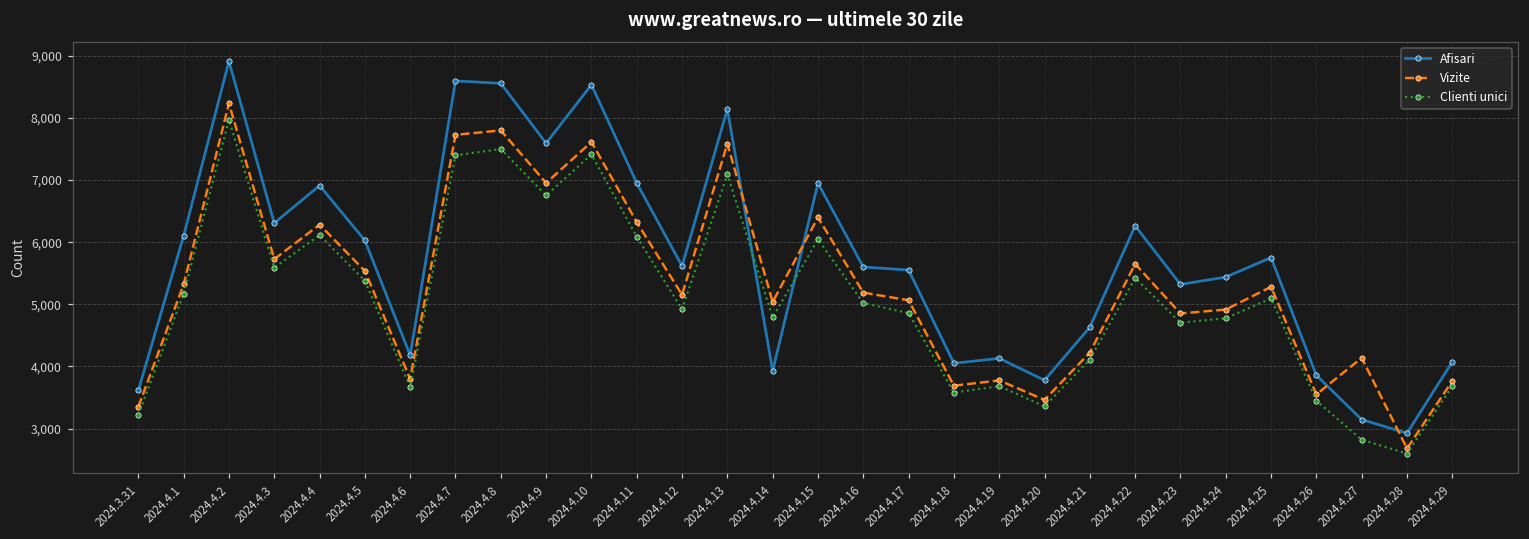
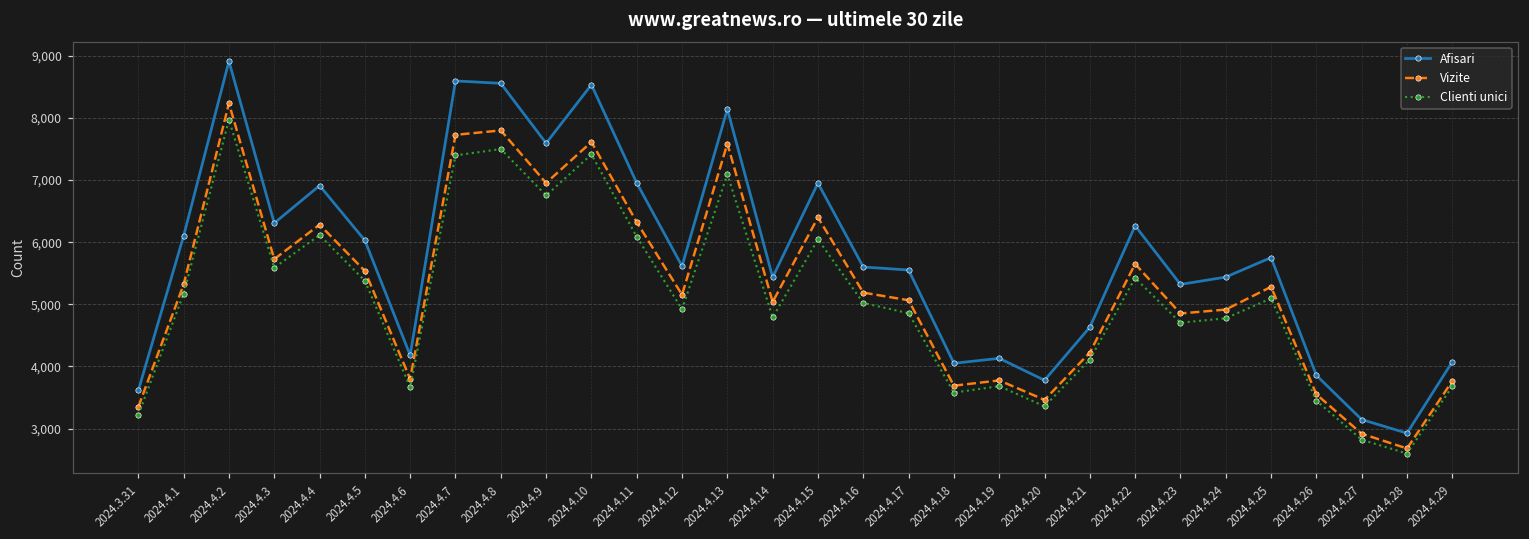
  {
    "Afisari": {
      "2024.3.31": "3,600",
      "2024.4.1": "6,100",
      "2024.4.2": "8,900",
      "2024.4.3": "6,300",
      "2024.4.4": "6,900",
      "2024.4.5": "6,000",
      "2024.4.6": "4,200",
      "2024.4.7": "8,600",
      "2024.4.8": "8,600",
      "2024.4.9": "7,600",
      "2024.4.10": "8,500",
      "2024.4.11": "7,000",
      "2024.4.12": "5,600",
      "2024.4.13": "8,100",
-     "2024.4.14": "3,900",
+     "2024.4.14": "5,400",
      "2024.4.15": "7,000",
      "2024.4.16": "5,600",
      "2024.4.17": "5,600",
      "2024.4.18": "4,100",
      "2024.4.19": "4,100",
      "2024.4.20": "3,800",
      "2024.4.21": "4,600",
      "2024.4.22": "6,300",
      "2024.4.23": "5,300",
      "2024.4.24": "5,400",
      "2024.4.25": "5,800",
      "2024.4.26": "3,900",
      "2024.4.27": "3,100",
      "2024.4.28": "2,900",
      "2024.4.29": "4,100"
    },
    "Vizite": {
      "2024.3.31": "3,400",
      "2024.4.1": "5,300",
      "2024.4.2": "8,200",
      "2024.4.3": "5,700",
      "2024.4.4": "6,300",
      "2024.4.5": "5,500",
      "2024.4.6": "3,800",
      "2024.4.7": "7,700",
      "2024.4.8": "7,800",
      "2024.4.9": "7,000",
      "2024.4.10": "7,600",
      "2024.4.11": "6,300",
      "2024.4.12": "5,200",
      "2024.4.13": "7,600",
      "2024.4.14": "5,000",
      "2024.4.15": "6,400",
      "2024.4.16": "5,200",
      "2024.4.17": "5,100",
      "2024.4.18": "3,700",
      "2024.4.19": "3,800",
      "2024.4.20": "3,500",
      "2024.4.21": "4,200",
      "2024.4.22": "5,700",
      "2024.4.23": "4,900",
      "2024.4.24": "4,900",
      "2024.4.25": "5,300",
      "2024.4.26": "3,600",
-     "2024.4.27": "4,100",
+     "2024.4.27": "2,900",
      "2024.4.28": "2,700",
      "2024.4.29": "3,800"
    },
    "Clienti unici": {
      "2024.3.31": "3,200",
      "2024.4.1": "5,200",
      "2024.4.2": "8,000",
      "2024.4.3": "5,600",
      "2024.4.4": "6,100",
      "2024.4.5": "5,400",
      "2024.4.6": "3,700",
      "2024.4.7": "7,400",
      "2024.4.8": "7,500",
      "2024.4.9": "6,800",
      "2024.4.10": "7,400",
      "2024.4.11": "6,100",
      "2024.4.12": "4,900",
      "2024.4.13": "7,100",
      "2024.4.14": "4,800",
      "2024.4.15": "6,000",
      "2024.4.16": "5,000",
      "2024.4.17": "4,900",
      "2024.4.18": "3,600",
      "2024.4.19": "3,700",
      "2024.4.20": "3,400",
      "2024.4.21": "4,100",
      "2024.4.22": "5,400",
      "2024.4.23": "4,700",
      "2024.4.24": "4,800",
      "2024.4.25": "5,100",
      "2024.4.26": "3,400",
      "2024.4.27": "2,800",
      "2024.4.28": "2,600",
      "2024.4.29": "3,700"
    }
  }
